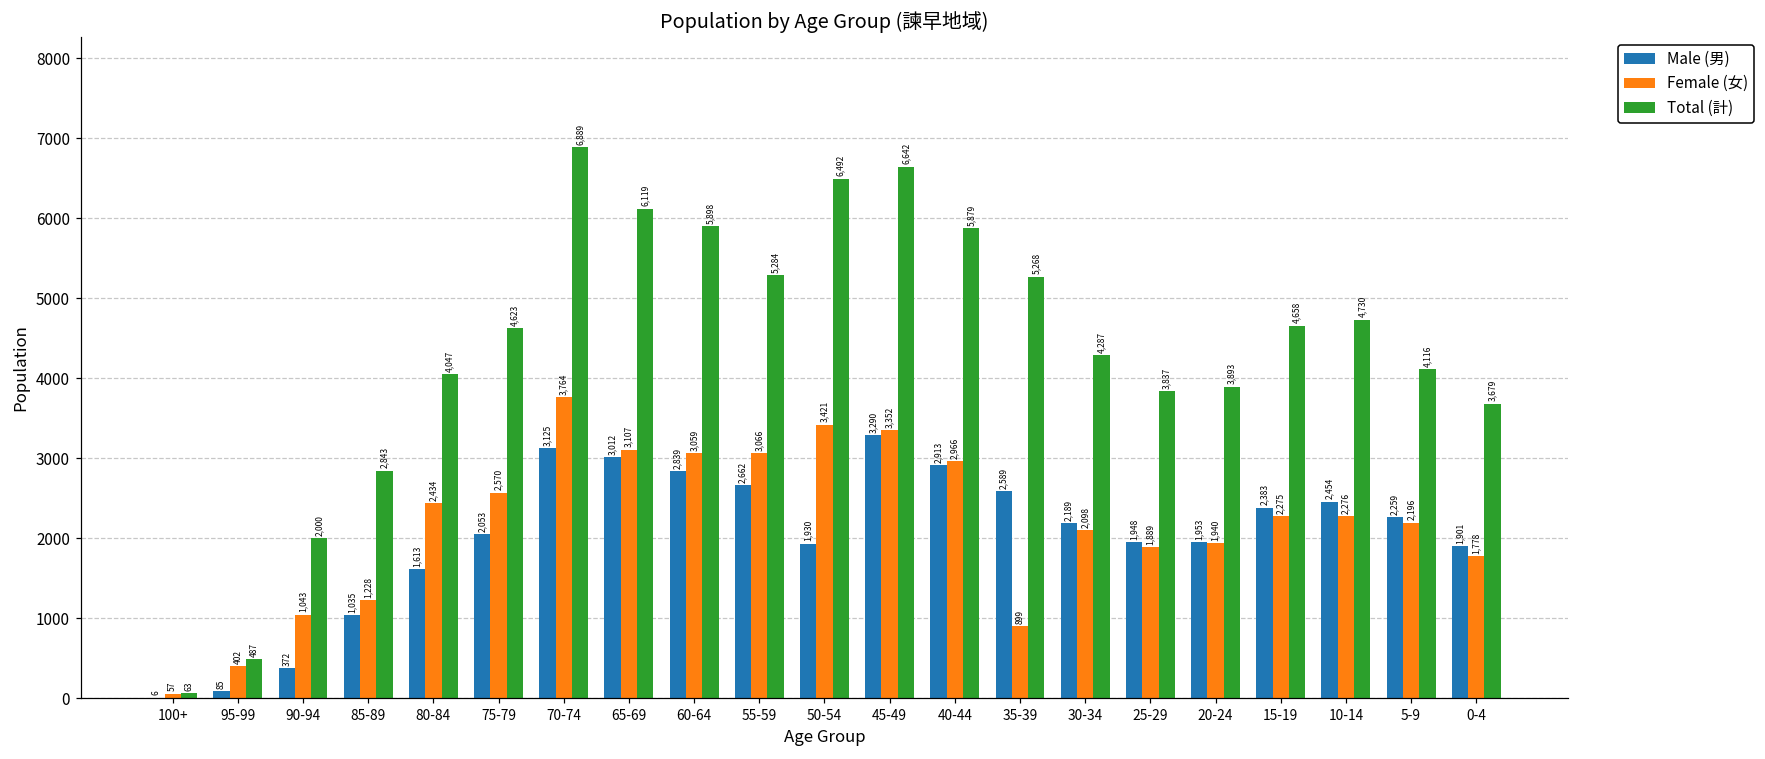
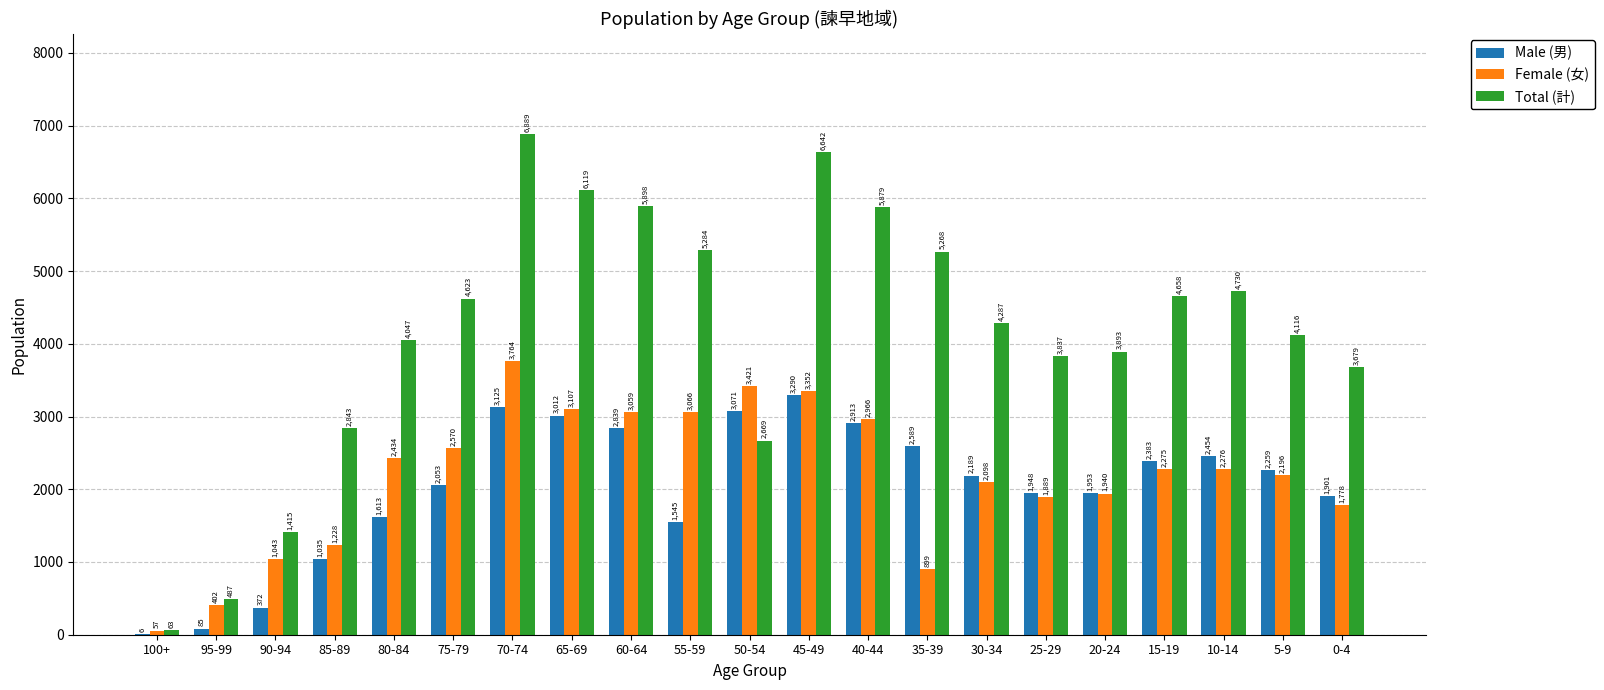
  {
    "Male (男)": {
      "100+": "6",
      "95-99": "85",
      "90-94": "372",
      "85-89": "1,035",
      "80-84": "1,613",
      "75-79": "2,053",
      "70-74": "3,125",
      "65-69": "3,012",
      "60-64": "2,839",
-     "55-59": "2,662",
-     "50-54": "1,930",
+     "55-59": "1,545",
+     "50-54": "3,071",
      "45-49": "3,290",
      "40-44": "2,913",
      "35-39": "2,589",
      "30-34": "2,189",
      "25-29": "1,948",
      "20-24": "1,953",
      "15-19": "2,383",
      "10-14": "2,454",
      "5-9": "2,259",
      "0-4": "1,901"
    },
    "Female (女)": {
      "100+": "57",
      "95-99": "402",
      "90-94": "1,043",
      "85-89": "1,228",
      "80-84": "2,434",
      "75-79": "2,570",
      "70-74": "3,764",
      "65-69": "3,107",
      "60-64": "3,059",
      "55-59": "3,066",
      "50-54": "3,421",
      "45-49": "3,352",
      "40-44": "2,966",
      "35-39": "899",
      "30-34": "2,098",
      "25-29": "1,889",
      "20-24": "1,940",
      "15-19": "2,275",
      "10-14": "2,276",
      "5-9": "2,196",
      "0-4": "1,778"
    },
    "Total (計)": {
      "100+": "63",
      "95-99": "487",
-     "90-94": "2,000",
+     "90-94": "1,415",
      "85-89": "2,843",
      "80-84": "4,047",
      "75-79": "4,623",
      "70-74": "6,889",
      "65-69": "6,119",
      "60-64": "5,898",
      "55-59": "5,284",
-     "50-54": "6,492",
+     "50-54": "2,669",
      "45-49": "6,642",
      "40-44": "5,879",
      "35-39": "5,268",
      "30-34": "4,287",
      "25-29": "3,837",
      "20-24": "3,893",
      "15-19": "4,658",
      "10-14": "4,730",
      "5-9": "4,116",
      "0-4": "3,679"
    }
  }
